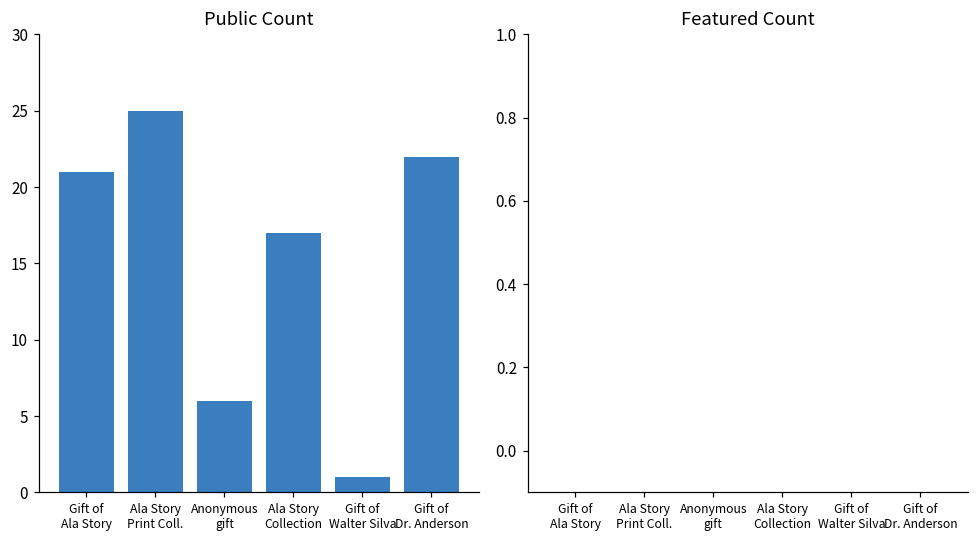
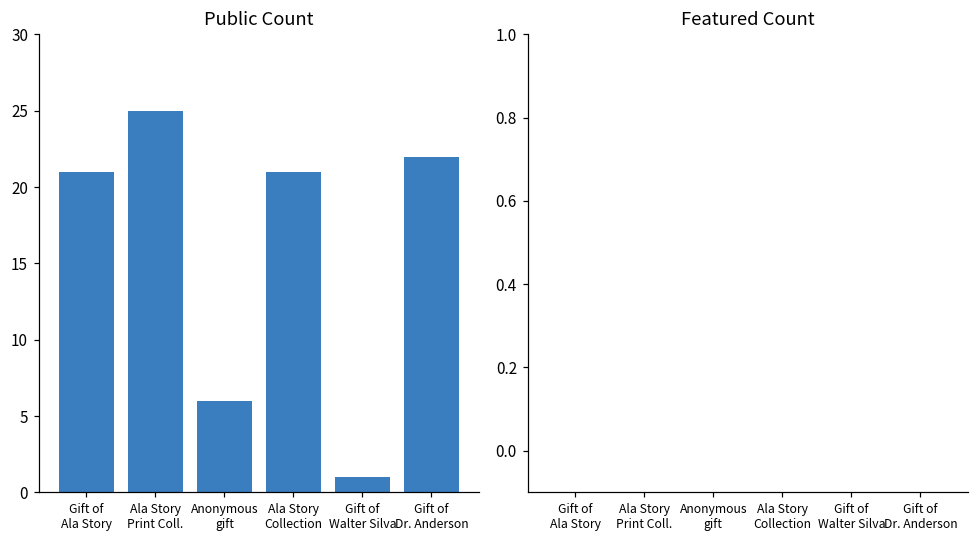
  {
    "Public Count": {
      "Gift of Ala Story": 21,
      "Ala Story Print Coll.": 25,
      "Anonymous gift": 6,
-     "Ala Story Collection": 17,
+     "Ala Story Collection": 21,
      "Gift of Walter Silva": 1,
      "Gift of Dr. Anderson": 22
    },
    "Featured Count": {
      "Gift of Ala Story": 0.00,
      "Ala Story Print Coll.": 0.00,
      "Anonymous gift": 0.00,
      "Ala Story Collection": 0.00,
      "Gift of Walter Silva": 0.00,
      "Gift of Dr. Anderson": 0.00
    }
  }
